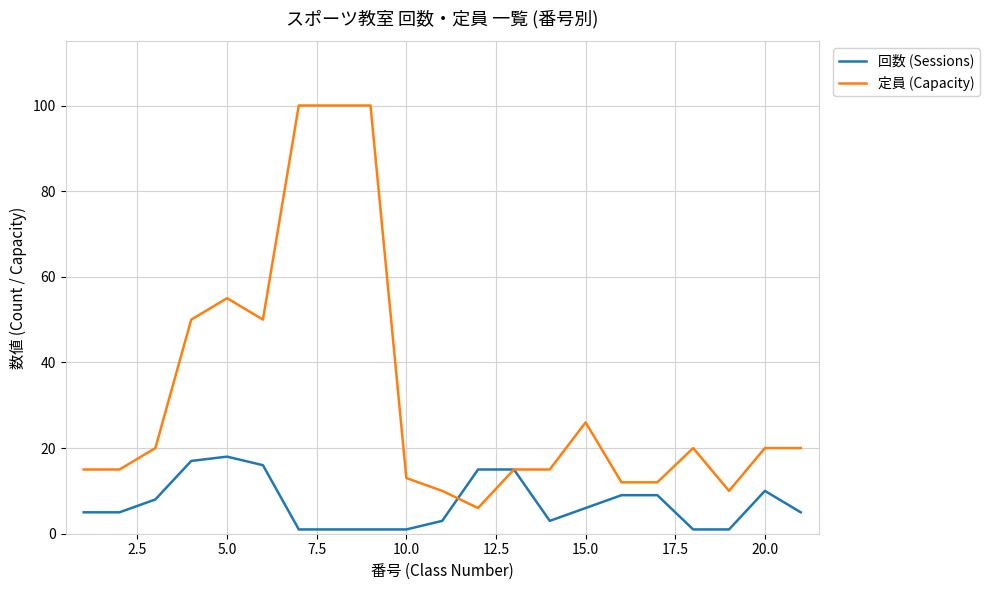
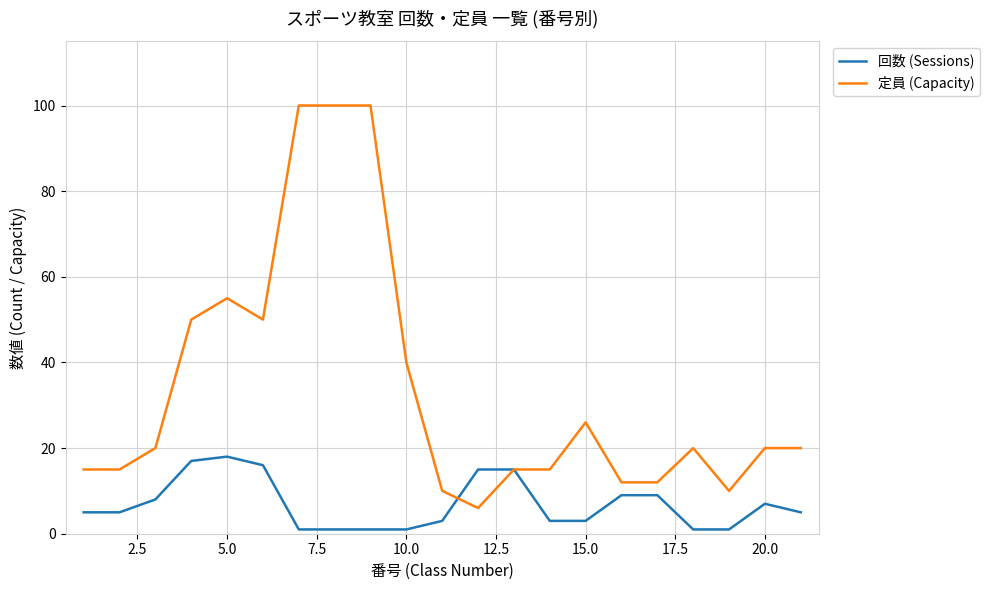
  {
    "回数 (Sessions)": {
      "5.0": 18,
      "10.0": 1,
-     "15.0": 6,
-     "20.0": 10
+     "15.0": 3,
+     "20.0": 7
    },
    "定員 (Capacity)": {
      "5.0": 55,
-     "10.0": 13,
+     "10.0": 40,
      "15.0": 26,
      "20.0": 20
    }
  }
